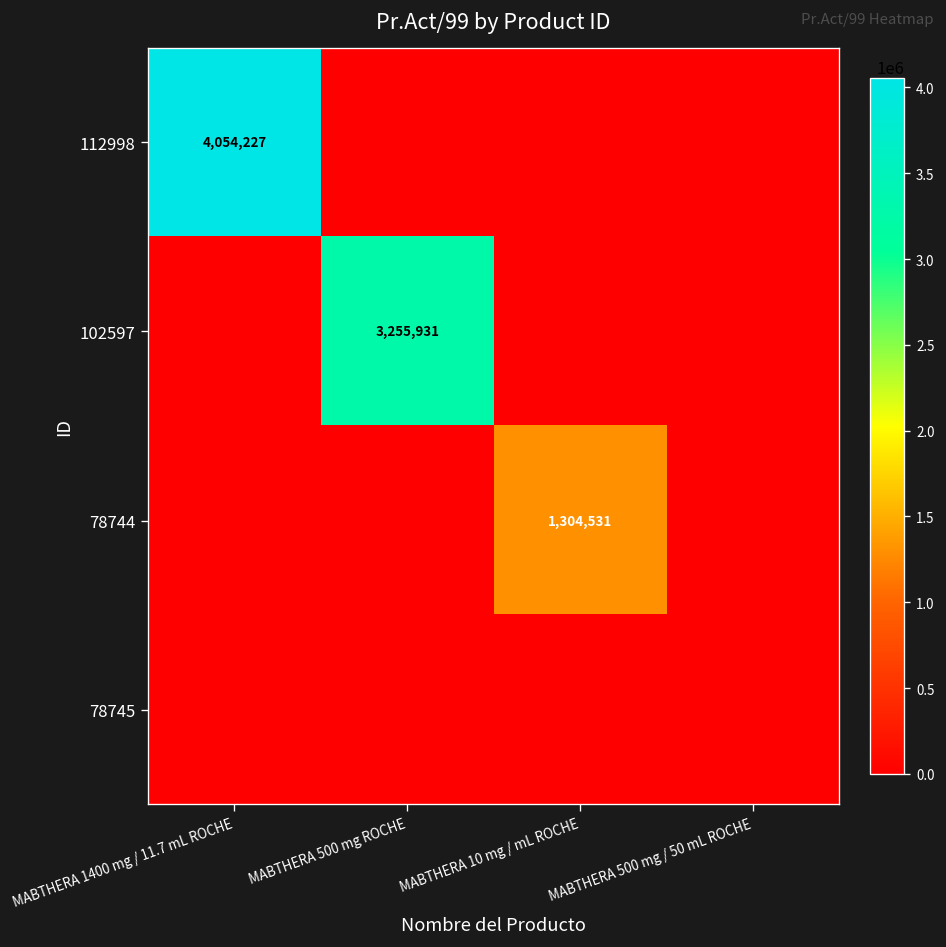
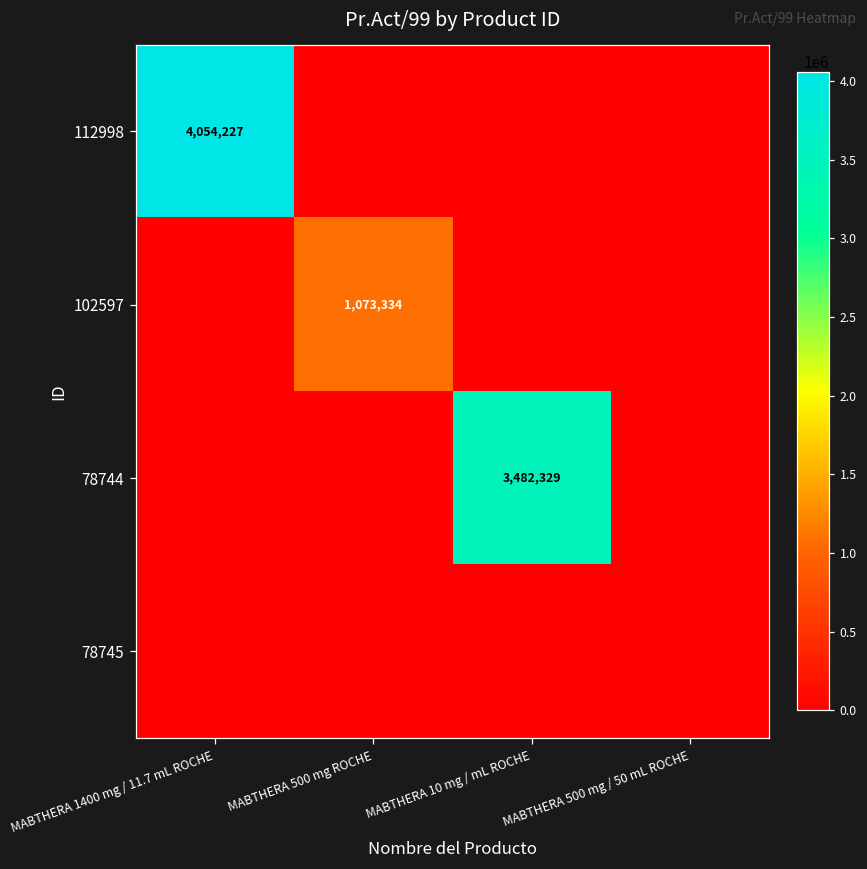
  {
    "112998": {
      "MABTHERA 1400 mg / 11.7 mL ROCHE": "4,054,227"
    },
    "102597": {
-     "MABTHERA 500 mg ROCHE": "3,255,931"
+     "MABTHERA 500 mg ROCHE": "1,073,334"
    },
    "78744": {
-     "MABTHERA 10 mg / mL ROCHE": "1,304,531"
+     "MABTHERA 10 mg / mL ROCHE": "3,482,329"
    }
  }
